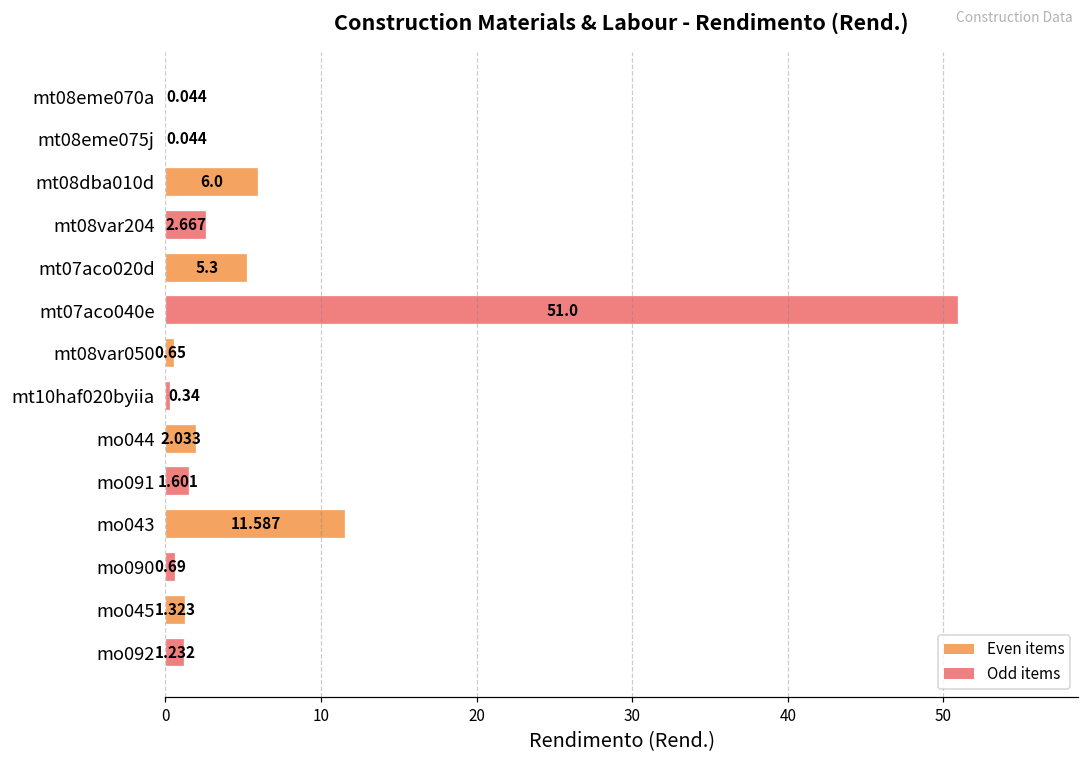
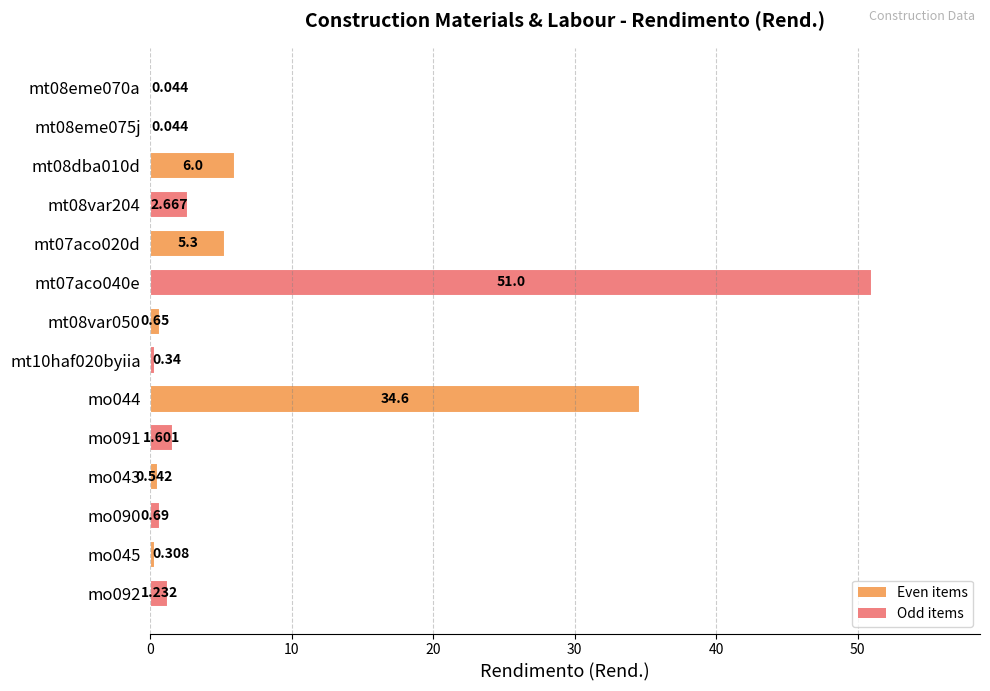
  {
    "mt08eme070a": 0.044,
    "mt08eme075j": 0.044,
    "mt08dba010d": 6.0,
    "mt08var204": 2.667,
    "mt07aco020d": 5.3,
    "mt07aco040e": 51.0,
    "mt08var050": 0.65,
    "mt10haf020byiia": 0.34,
-   "mo044": 2.033,
+   "mo044": 34.6,
    "mo091": 1.601,
-   "mo043": 11.587,
+   "mo043": 0.542,
    "mo090": 0.69,
-   "mo045": 1.323,
+   "mo045": 0.308,
    "mo092": 1.232
  }
